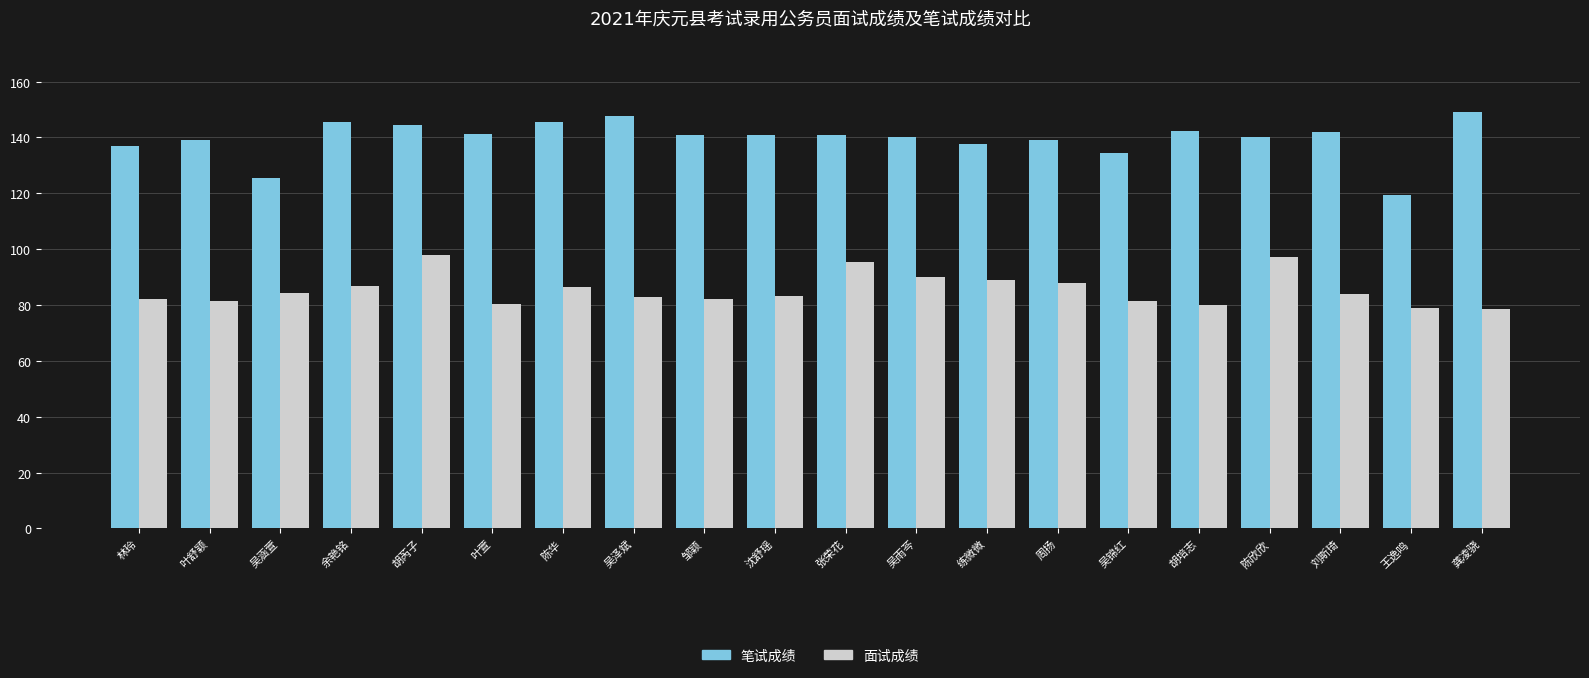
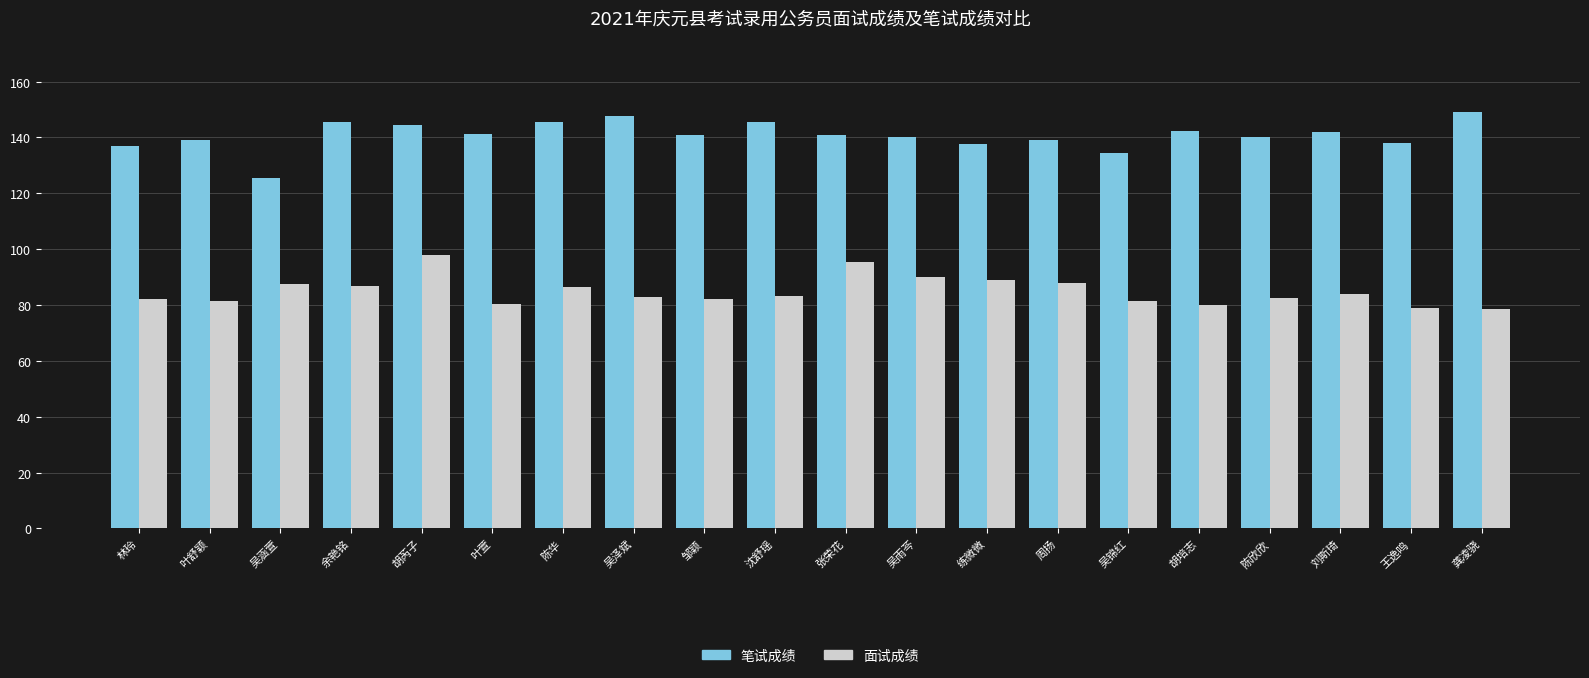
  {
    "笔试成绩": {
      "林玲": 137,
      "叶舒颖": 139,
      "吴涵萱": 125,
      "余艳铭": 146,
      "胡芮子": 144,
      "叶萱": 141,
      "陈华": 146,
      "吴泽斌": 148,
      "邹颖": 141,
-     "沈舒瑶": 141,
+     "沈舒瑶": 146,
      "张荣花": 141,
      "吴雨芩": 140,
      "练微微": 138,
      "周扬": 139,
      "吴锦红": 135,
      "胡培志": 142,
      "陈欣欣": 140,
      "刘斯琦": 142,
-     "王逸鸣": 119,
+     "王逸鸣": 138,
      "龚凌骁": 149
    },
    "面试成绩": {
      "林玲": 82,
      "叶舒颖": 82,
-     "吴涵萱": 84,
+     "吴涵萱": 88,
      "余艳铭": 87,
      "胡芮子": 98,
      "叶萱": 80,
      "陈华": 86,
      "吴泽斌": 83,
      "邹颖": 82,
      "沈舒瑶": 83,
      "张荣花": 95,
      "吴雨芩": 90,
      "练微微": 89,
      "周扬": 88,
      "吴锦红": 82,
      "胡培志": 80,
-     "陈欣欣": 97,
+     "陈欣欣": 82,
      "刘斯琦": 84,
      "王逸鸣": 79,
      "龚凌骁": 79
    }
  }
